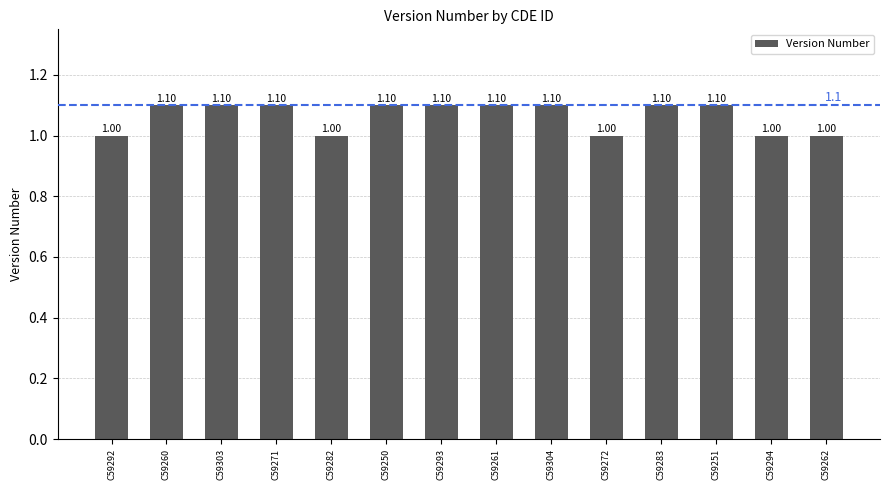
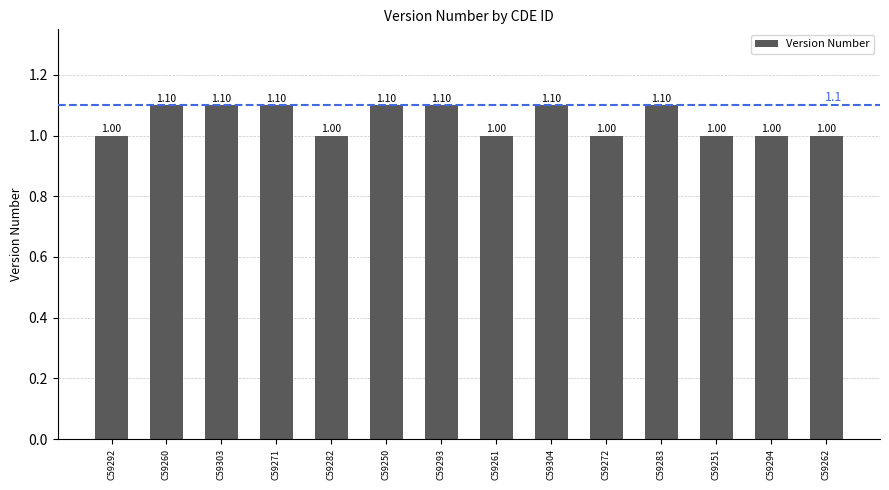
  {
    "C59292": 1.00,
    "C59260": 1.10,
    "C59303": 1.10,
    "C59271": 1.10,
    "C59282": 1.00,
    "C59250": 1.10,
    "C59293": 1.10,
-   "C59261": 1.10,
+   "C59261": 1.00,
    "C59304": 1.10,
    "C59272": 1.00,
    "C59283": 1.10,
-   "C59251": 1.10,
+   "C59251": 1.00,
    "C59294": 1.00,
    "C59262": 1.00
  }
